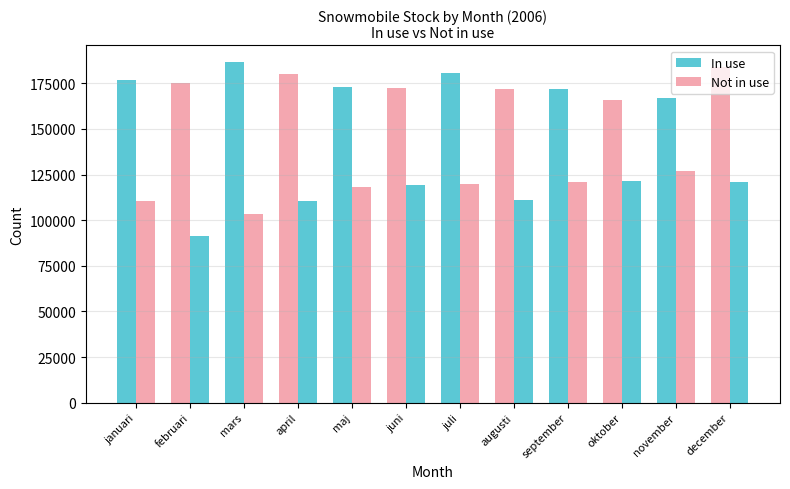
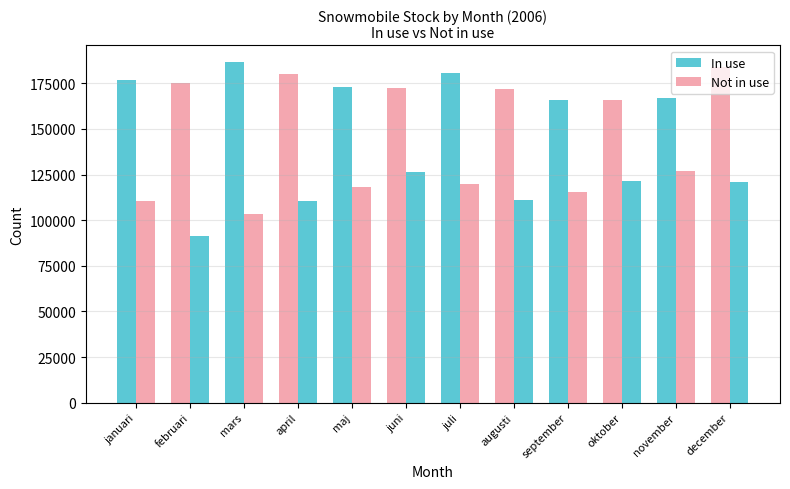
  {
    "In use": {
      "januari": 177000,
      "februari": 175000,
      "mars": 187000,
      "april": 180000,
      "maj": 173000,
      "juni": 172000,
      "juli": 181000,
      "augusti": 172000,
-     "september": 172000,
+     "september": 166000,
      "oktober": 166000,
      "november": 167000
    },
    "Not in use": {
      "januari": 111000,
      "februari": 91000,
      "mars": 104000,
      "april": 110000,
      "maj": 118000,
-     "juni": 119000,
+     "juni": 127000,
      "juli": 120000,
      "augusti": 111000,
-     "september": 121000,
+     "september": 116000,
      "oktober": 122000,
      "november": 127000,
      "december": 121000
    }
  }
